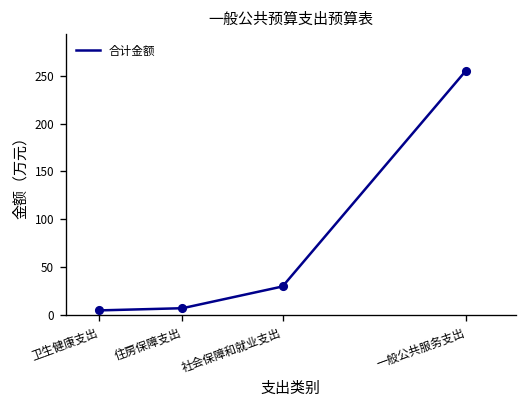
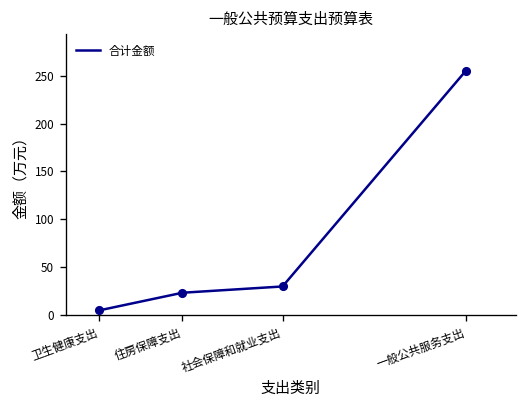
  {
    "卫生健康支出": 0,
-   "住房保障支出": 10,
+   "住房保障支出": 20,
    "社会保障和就业支出": 30,
    "一般公共服务支出": 260
  }
